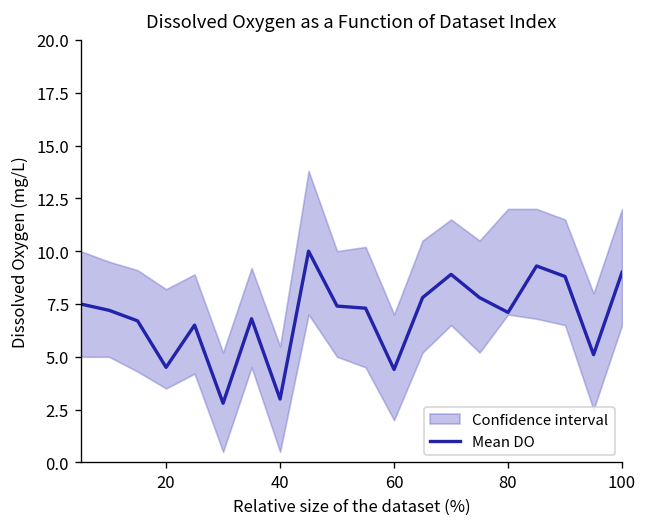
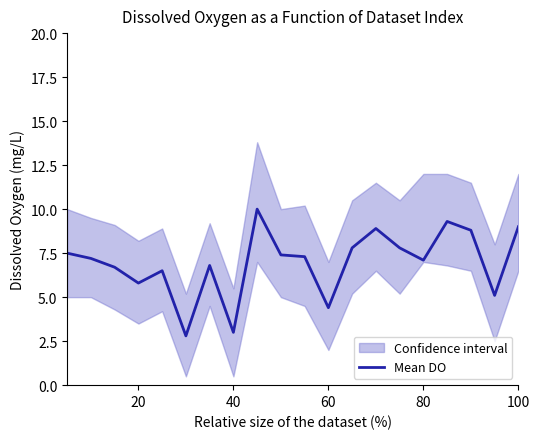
  {
    "Mean DO": {
-     "20": 4.5,
+     "20": 5.8,
      "40": 3.0,
      "60": 4.4,
      "80": 7.1,
      "100": 9.0
    }
  }
